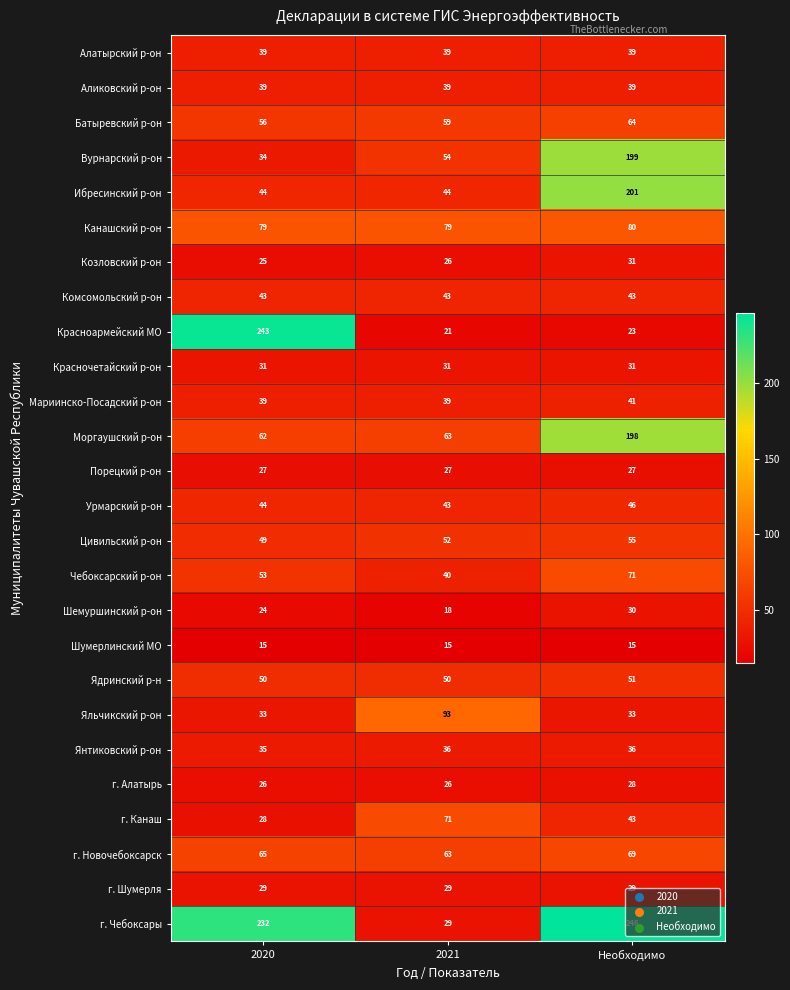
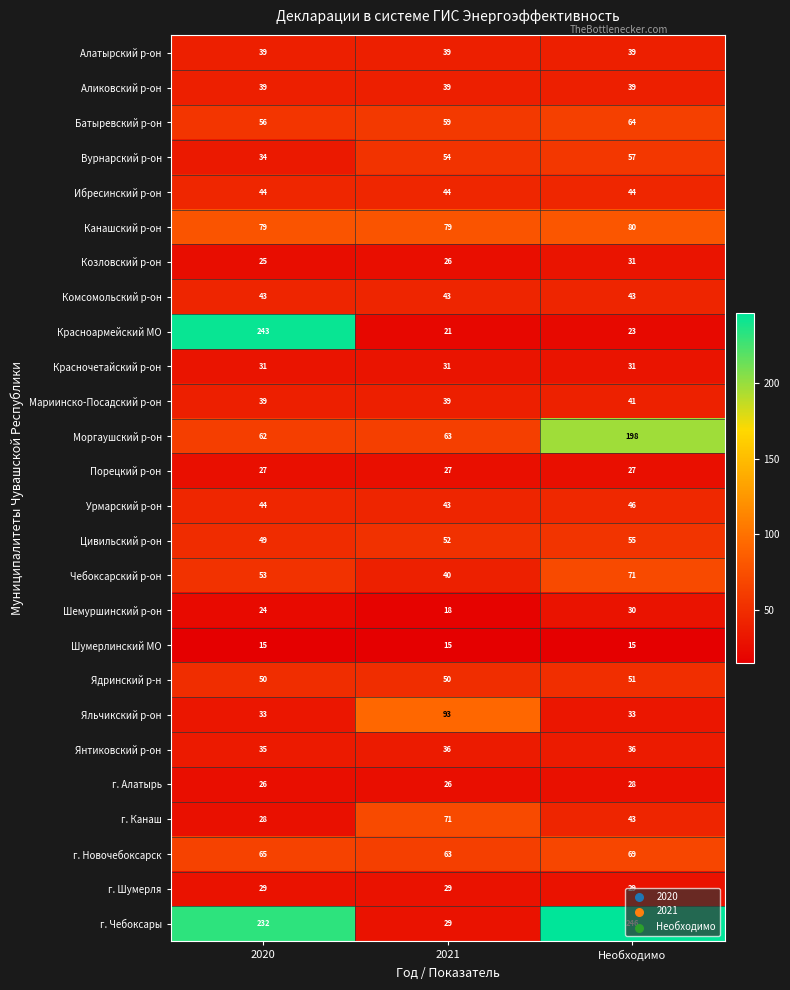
  {
    "Алатырский р-он": {
      "2020": 39,
      "2021": 39,
      "Необходимо": 39
    },
    "Аликовский р-он": {
      "2020": 39,
      "2021": 39,
      "Необходимо": 39
    },
    "Батыревский р-он": {
      "2020": 56,
      "2021": 59,
      "Необходимо": 64
    },
    "Вурнарский р-он": {
      "2020": 34,
      "2021": 54,
-     "Необходимо": 199
+     "Необходимо": 57
    },
    "Ибресинский р-он": {
      "2020": 44,
      "2021": 44,
-     "Необходимо": 201
+     "Необходимо": 44
    },
    "Канашский р-он": {
      "2020": 79,
      "2021": 79,
      "Необходимо": 80
    },
    "Козловский р-он": {
      "2020": 25,
      "2021": 26,
      "Необходимо": 31
    },
    "Комсомольский р-он": {
      "2020": 43,
      "2021": 43,
      "Необходимо": 43
    },
    "Красноармейский МО": {
      "2020": 243,
      "2021": 21,
      "Необходимо": 23
    },
    "Красночетайский р-он": {
      "2020": 31,
      "2021": 31,
      "Необходимо": 31
    },
    "Мариинско-Посадский р-он": {
      "2020": 39,
      "2021": 39,
      "Необходимо": 41
    },
    "Моргаушский р-он": {
      "2020": 62,
      "2021": 63,
      "Необходимо": 198
    },
    "Порецкий р-он": {
      "2020": 27,
      "2021": 27,
      "Необходимо": 27
    },
    "Урмарский р-он": {
      "2020": 44,
      "2021": 43,
      "Необходимо": 46
    },
    "Цивильский р-он": {
      "2020": 49,
      "2021": 52,
      "Необходимо": 55
    },
    "Чебоксарский р-он": {
      "2020": 53,
      "2021": 40,
      "Необходимо": 71
    },
    "Шемуршинский р-он": {
      "2020": 24,
      "2021": 18,
      "Необходимо": 30
    },
    "Шумерлинский МО": {
      "2020": 15,
      "2021": 15,
      "Необходимо": 15
    },
    "Ядринский р-н": {
      "2020": 50,
      "2021": 50,
      "Необходимо": 51
    },
    "Яльчикский р-он": {
      "2020": 33,
      "2021": 93,
      "Необходимо": 33
    },
    "Янтиковский р-он": {
      "2020": 35,
      "2021": 36,
      "Необходимо": 36
    },
    "г. Алатырь": {
      "2020": 26,
      "2021": 26,
      "Необходимо": 28
    },
    "г. Канаш": {
      "2020": 28,
      "2021": 71,
      "Необходимо": 43
    },
    "г. Новочебоксарск": {
      "2020": 65,
      "2021": 63,
      "Необходимо": 69
    },
    "г. Шумерля": {
      "2020": 29,
      "2021": 29
    },
    "г. Чебоксары": {
      "2020": 232,
      "2021": 29
    }
  }
